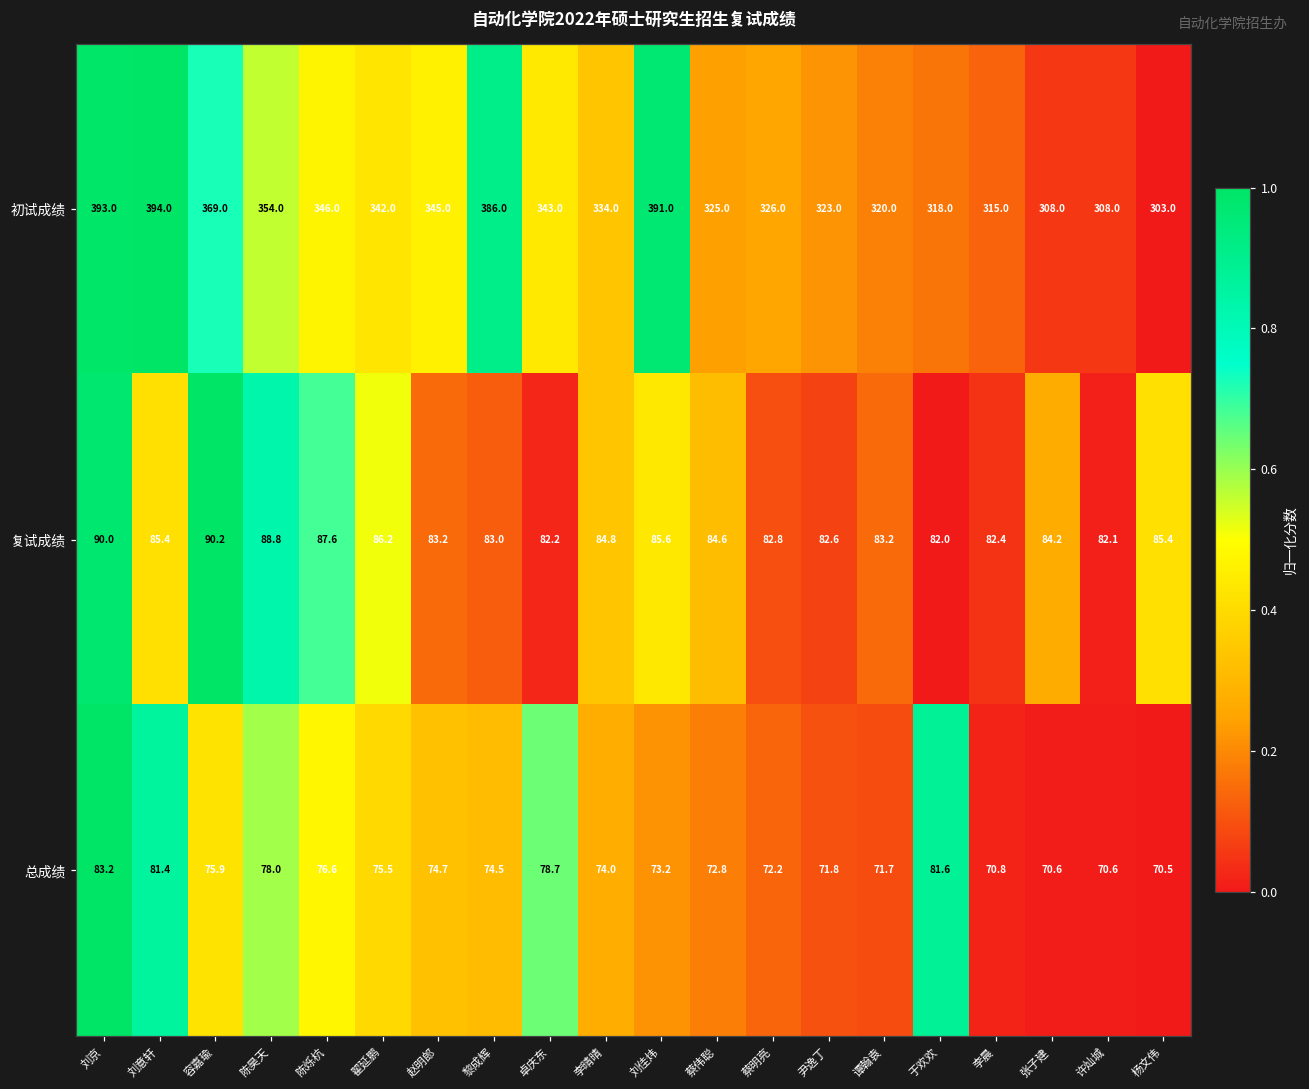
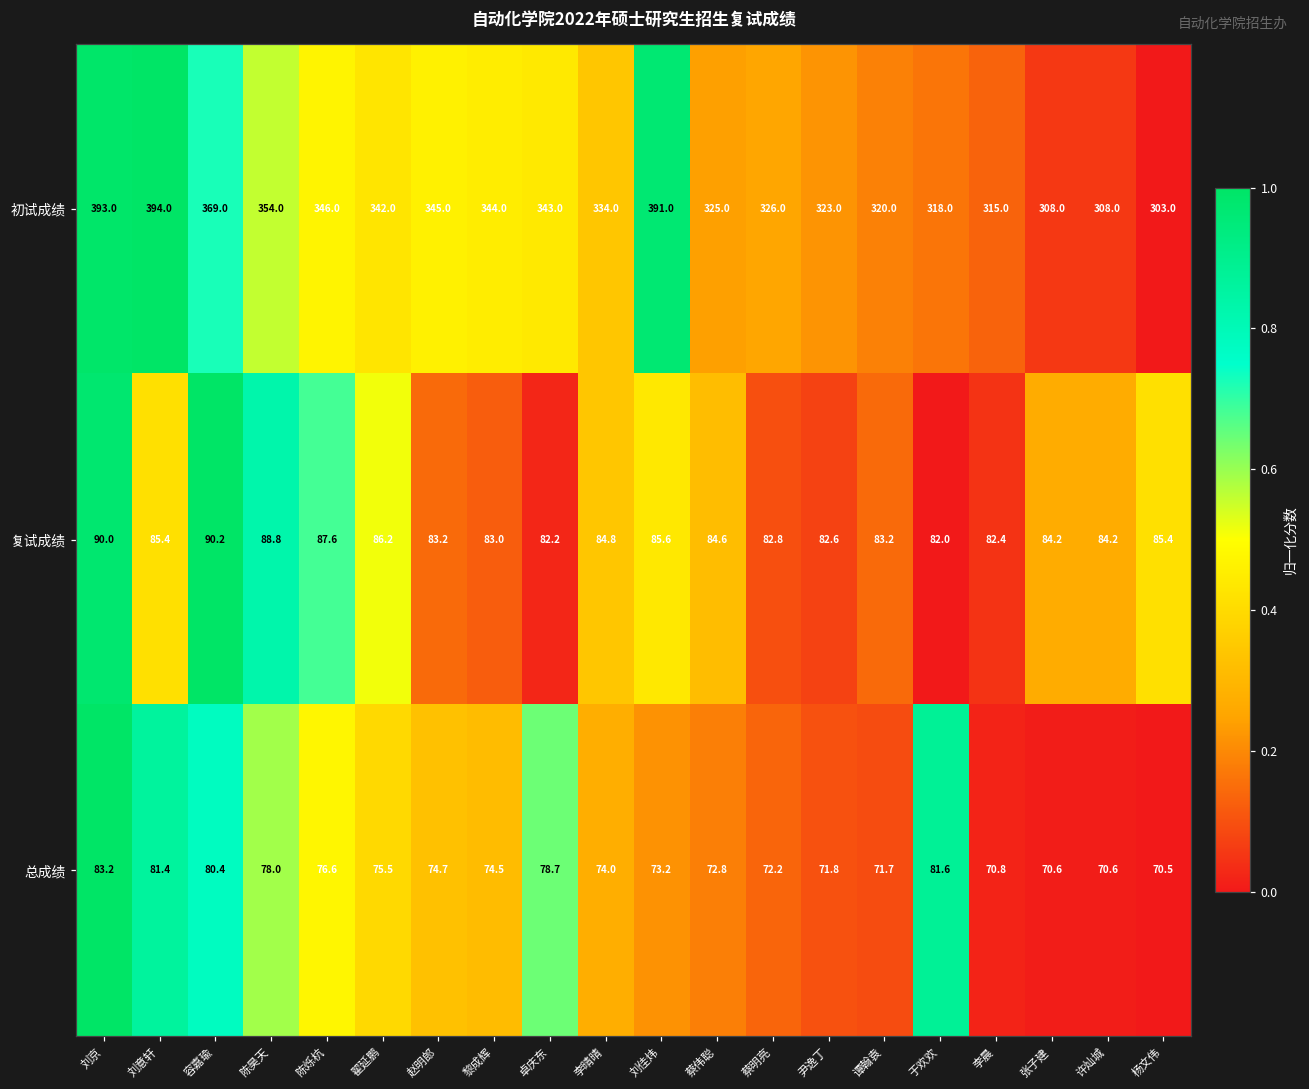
  {
    "初试成绩": {
      "刘京": 393.0,
      "刘意轩": 394.0,
      "容嘉瑜": 369.0,
      "陈昊天": 354.0,
      "陈烁杭": 346.0,
      "翟延鹏": 342.0,
      "赵明郎": 345.0,
-     "黎成辉": 386.0,
+     "黎成辉": 344.0,
      "卓庆东": 343.0,
      "李晴晴": 334.0,
      "刘佳炜": 391.0,
      "蔡伟聪": 325.0,
      "蔡明亮": 326.0,
      "尹逸丁": 323.0,
      "谭翰袁": 320.0,
      "于欢欢": 318.0,
      "李晨": 315.0,
      "张子建": 308.0,
      "许灿城": 308.0,
      "杨文伟": 303.0
    },
    "复试成绩": {
      "刘京": 90.0,
      "刘意轩": 85.4,
      "容嘉瑜": 90.2,
      "陈昊天": 88.8,
      "陈烁杭": 87.6,
      "翟延鹏": 86.2,
      "赵明郎": 83.2,
      "黎成辉": 83.0,
      "卓庆东": 82.2,
      "李晴晴": 84.8,
      "刘佳炜": 85.6,
      "蔡伟聪": 84.6,
      "蔡明亮": 82.8,
      "尹逸丁": 82.6,
      "谭翰袁": 83.2,
      "于欢欢": 82.0,
      "李晨": 82.4,
      "张子建": 84.2,
-     "许灿城": 82.1,
+     "许灿城": 84.2,
      "杨文伟": 85.4
    },
    "总成绩": {
      "刘京": 83.2,
      "刘意轩": 81.4,
-     "容嘉瑜": 75.9,
+     "容嘉瑜": 80.4,
      "陈昊天": 78.0,
      "陈烁杭": 76.6,
      "翟延鹏": 75.5,
      "赵明郎": 74.7,
      "黎成辉": 74.5,
      "卓庆东": 78.7,
      "李晴晴": 74.0,
      "刘佳炜": 73.2,
      "蔡伟聪": 72.8,
      "蔡明亮": 72.2,
      "尹逸丁": 71.8,
      "谭翰袁": 71.7,
      "于欢欢": 81.6,
      "李晨": 70.8,
      "张子建": 70.6,
      "许灿城": 70.6,
      "杨文伟": 70.5
    }
  }
